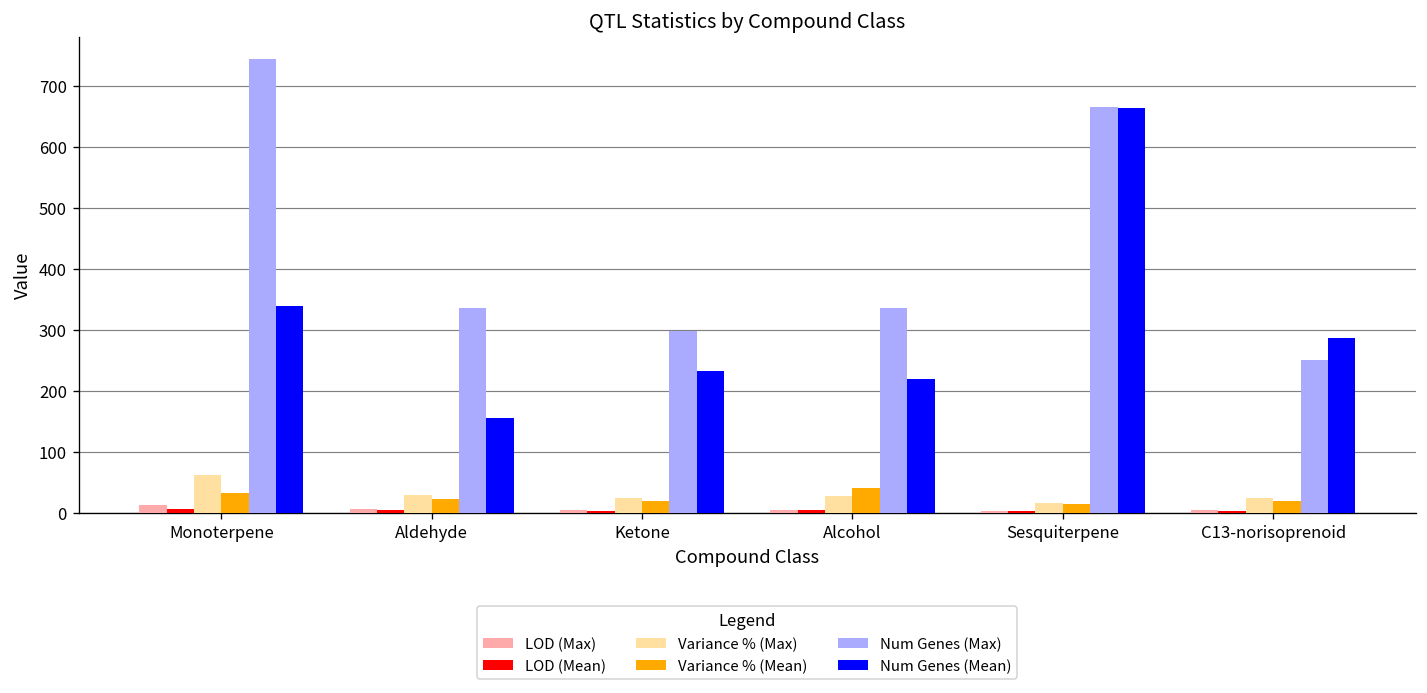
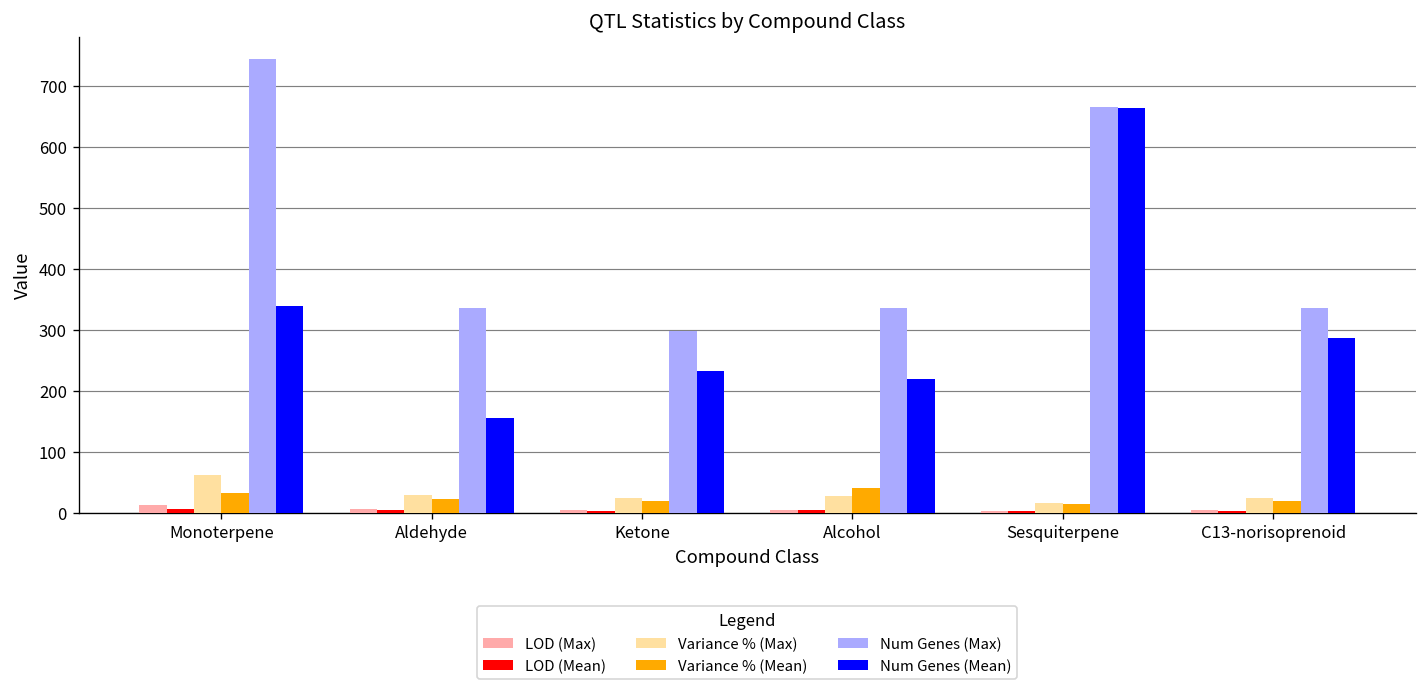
  {
    "LOD (Mean)": {
      "Monoterpene": 10
    },
    "Variance % (Mean)": {
      "Monoterpene": 30,
      "Aldehyde": 20,
      "Ketone": 20,
      "Alcohol": 40,
      "Sesquiterpene": 10,
      "C13-norisoprenoid": 20
    },
    "Num Genes (Max)": {
      "Monoterpene": 740,
      "Aldehyde": 340,
      "Ketone": 300,
      "Alcohol": 340,
      "Sesquiterpene": 670,
-     "C13-norisoprenoid": 250
+     "C13-norisoprenoid": 340
    },
    "Num Genes (Mean)": {
      "Monoterpene": 340,
      "Aldehyde": 160,
      "Ketone": 230,
      "Alcohol": 220,
      "Sesquiterpene": 660,
      "C13-norisoprenoid": 290
    }
  }
